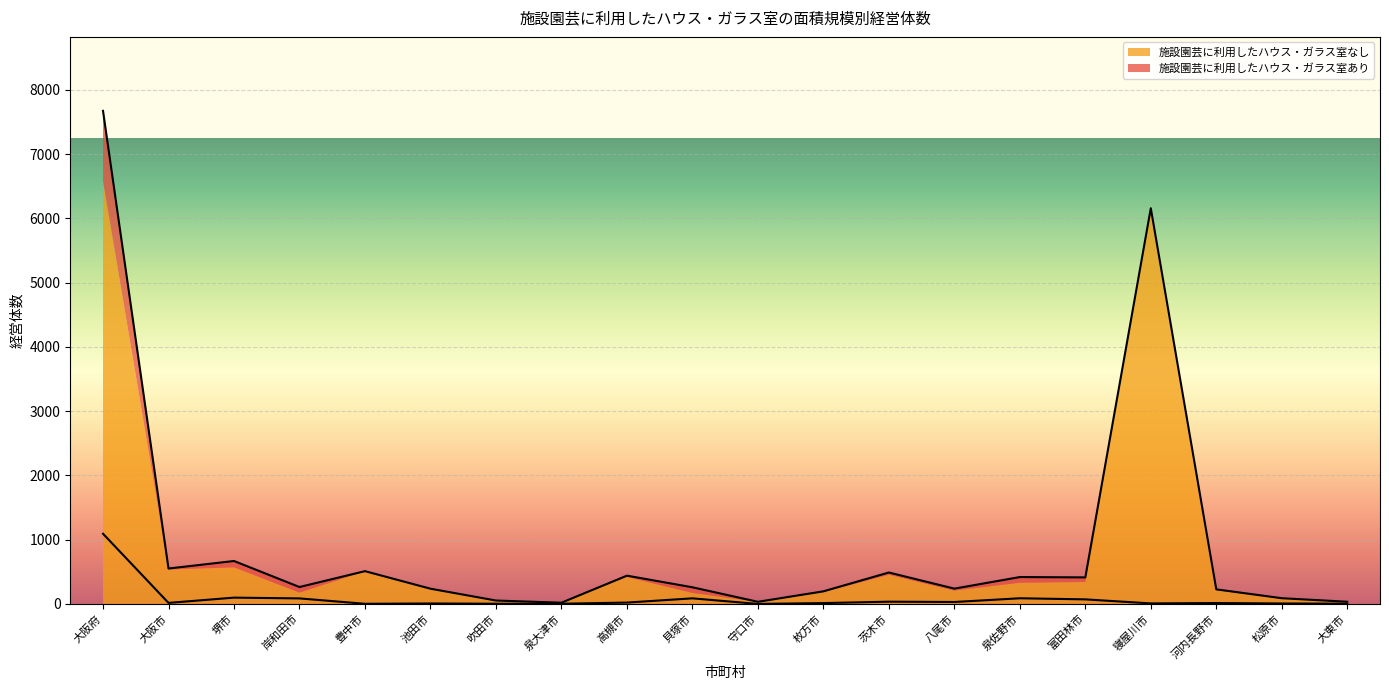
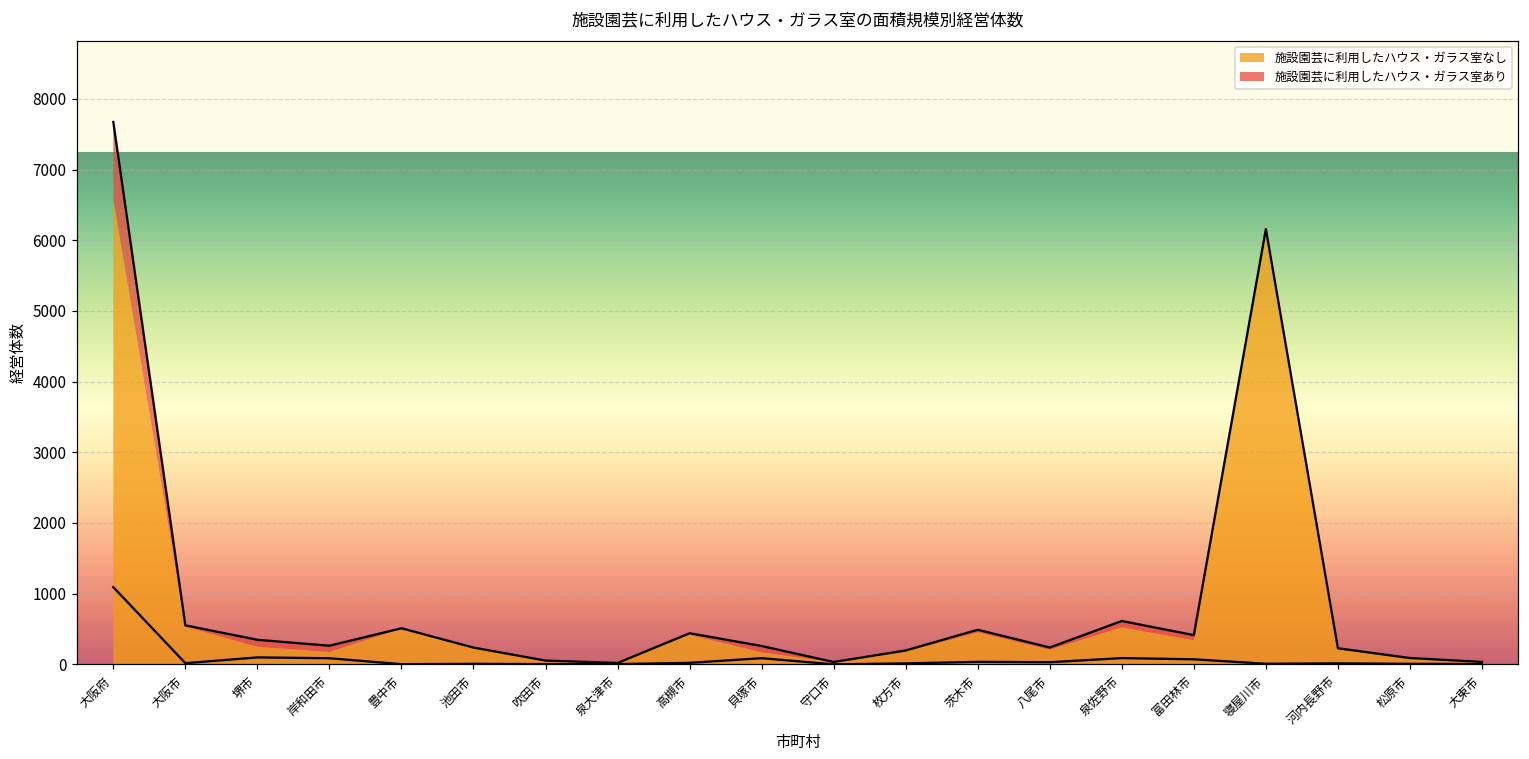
  {
    "施設園芸に利用したハウス・ガラス室なし": {
      "大阪府": 6600,
-     "堺市": 600,
+     "堺市": 200,
      "岸和田市": 200,
      "貝塚市": 200,
-     "泉佐野市": 300,
+     "泉佐野市": 500,
      "富田林市": 300
    },
    "施設園芸に利用したハウス・ガラス室あり": {
      "大阪府": 1100,
      "堺市": 100,
      "岸和田市": 100,
      "貝塚市": 100,
      "泉佐野市": 100,
      "富田林市": 100
    }
  }
